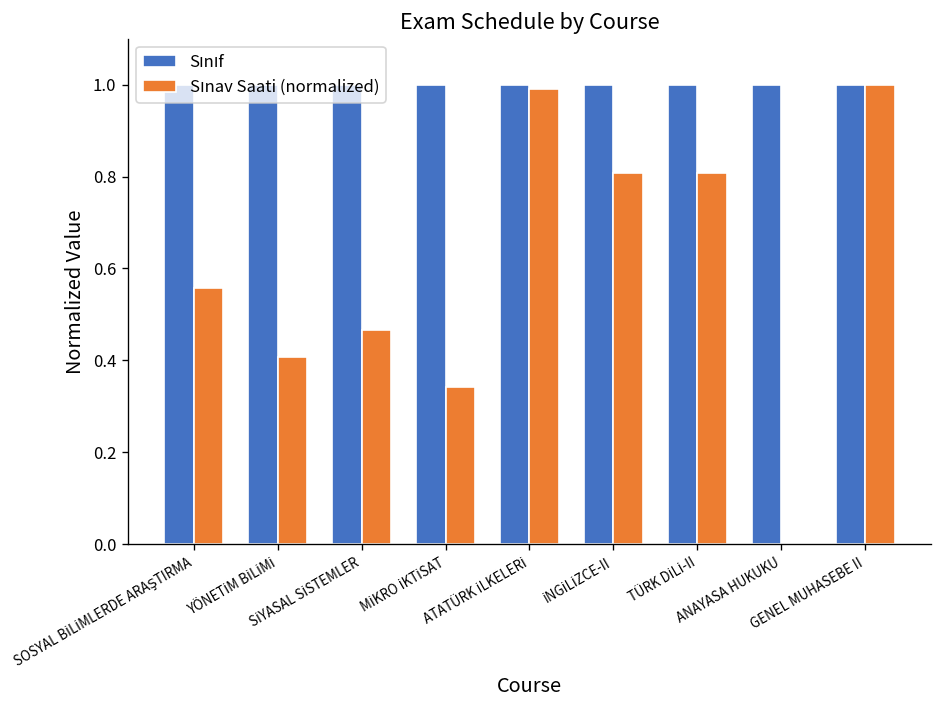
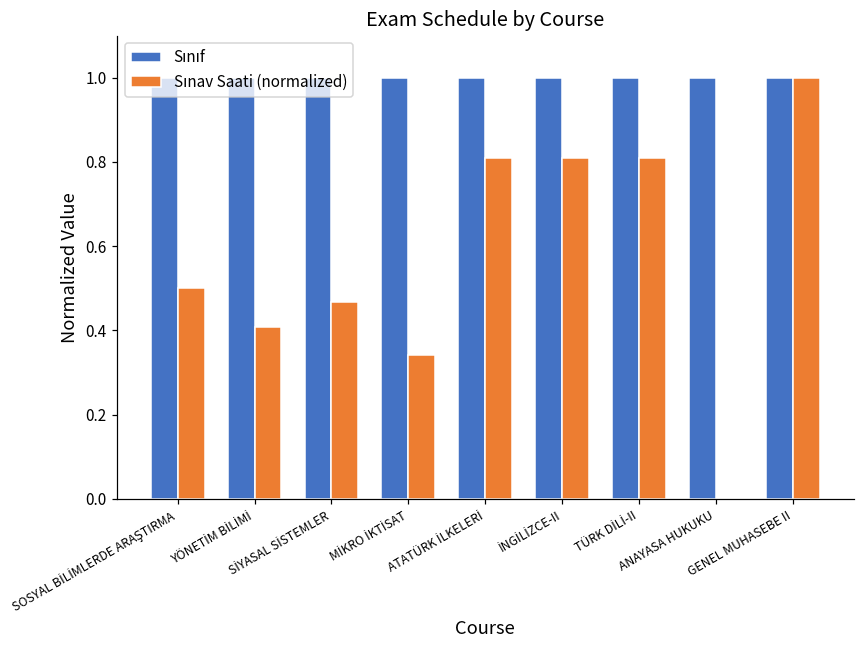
  {
    "Sınıf": {
      "MİKRO İKTİSAT": 1.00,
      "ATATÜRK İLKELERİ": 1.00,
      "İNGİLİZCE-II": 1.00,
      "TÜRK DİLİ-II": 1.00,
      "ANAYASA HUKUKU": 1.00,
      "GENEL MUHASEBE II": 1.00
    },
    "Sınav Saati (normalized)": {
-     "SOSYAL BİLİMLERDE ARAŞTIRMA": 0.56,
+     "SOSYAL BİLİMLERDE ARAŞTIRMA": 0.50,
      "YÖNETİM BİLİMİ": 0.41,
      "SİYASAL SİSTEMLER": 0.47,
      "MİKRO İKTİSAT": 0.34,
-     "ATATÜRK İLKELERİ": 0.99,
+     "ATATÜRK İLKELERİ": 0.81,
      "İNGİLİZCE-II": 0.81,
      "TÜRK DİLİ-II": 0.81,
      "ANAYASA HUKUKU": 0.00,
      "GENEL MUHASEBE II": 1.00
    }
  }
